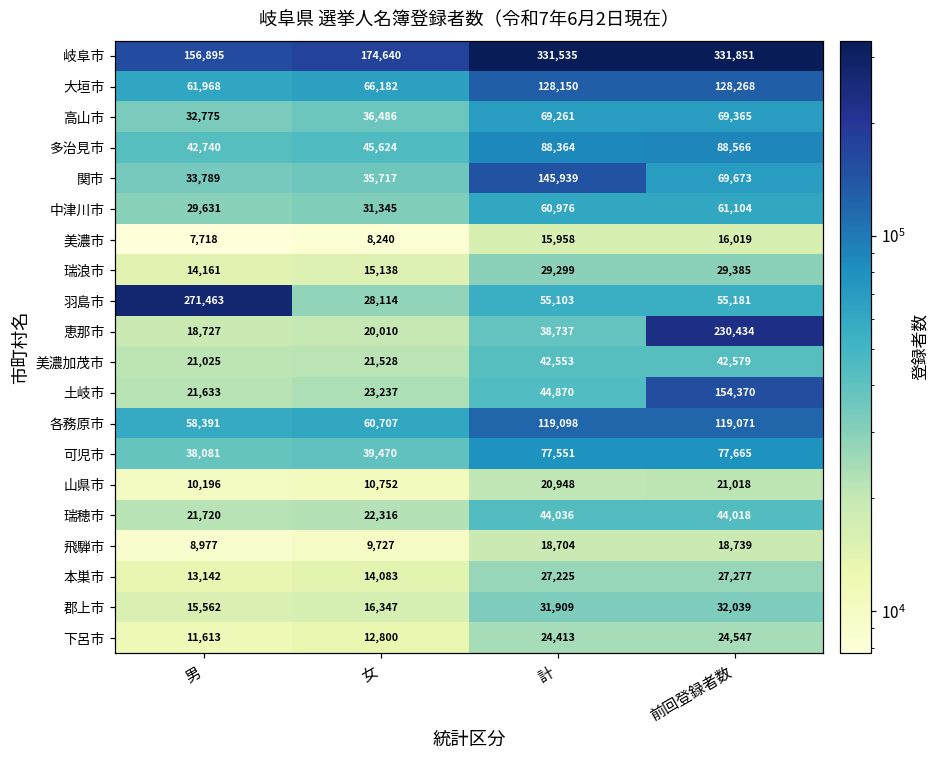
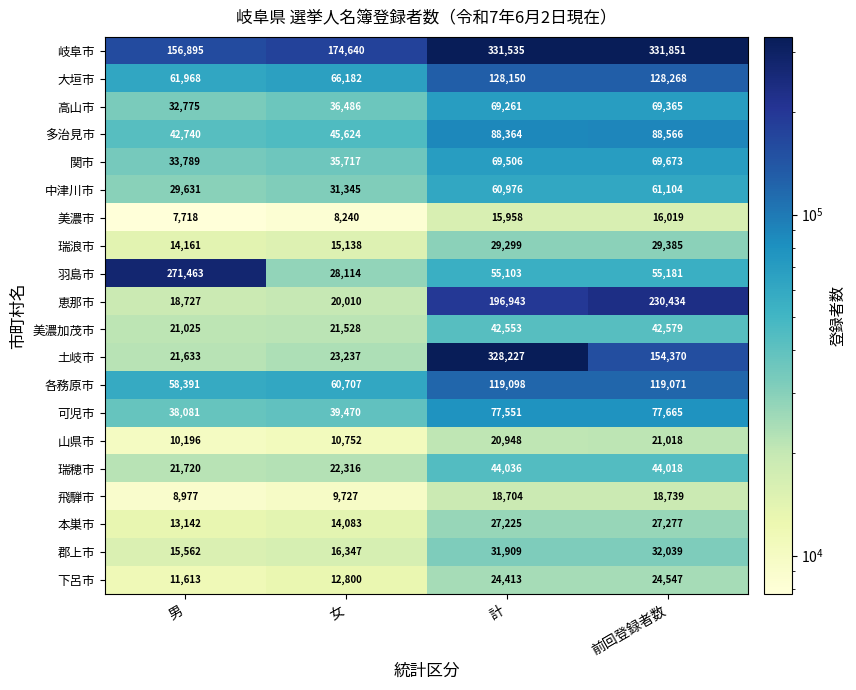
  {
    "岐阜市": {
      "男": "156,895",
      "女": "174,640",
      "計": "331,535",
      "前回登録者数": "331,851"
    },
    "大垣市": {
      "男": "61,968",
      "女": "66,182",
      "計": "128,150",
      "前回登録者数": "128,268"
    },
    "高山市": {
      "男": "32,775",
      "女": "36,486",
      "計": "69,261",
      "前回登録者数": "69,365"
    },
    "多治見市": {
      "男": "42,740",
      "女": "45,624",
      "計": "88,364",
      "前回登録者数": "88,566"
    },
    "関市": {
      "男": "33,789",
      "女": "35,717",
-     "計": "145,939",
+     "計": "69,506",
      "前回登録者数": "69,673"
    },
    "中津川市": {
      "男": "29,631",
      "女": "31,345",
      "計": "60,976",
      "前回登録者数": "61,104"
    },
    "美濃市": {
      "男": "7,718",
      "女": "8,240",
      "計": "15,958",
      "前回登録者数": "16,019"
    },
    "瑞浪市": {
      "男": "14,161",
      "女": "15,138",
      "計": "29,299",
      "前回登録者数": "29,385"
    },
    "羽島市": {
      "男": "271,463",
      "女": "28,114",
      "計": "55,103",
      "前回登録者数": "55,181"
    },
    "恵那市": {
      "男": "18,727",
      "女": "20,010",
-     "計": "38,737",
+     "計": "196,943",
      "前回登録者数": "230,434"
    },
    "美濃加茂市": {
      "男": "21,025",
      "女": "21,528",
      "計": "42,553",
      "前回登録者数": "42,579"
    },
    "土岐市": {
      "男": "21,633",
      "女": "23,237",
-     "計": "44,870",
+     "計": "328,227",
      "前回登録者数": "154,370"
    },
    "各務原市": {
      "男": "58,391",
      "女": "60,707",
      "計": "119,098",
      "前回登録者数": "119,071"
    },
    "可児市": {
      "男": "38,081",
      "女": "39,470",
      "計": "77,551",
      "前回登録者数": "77,665"
    },
    "山県市": {
      "男": "10,196",
      "女": "10,752",
      "計": "20,948",
      "前回登録者数": "21,018"
    },
    "瑞穂市": {
      "男": "21,720",
      "女": "22,316",
      "計": "44,036",
      "前回登録者数": "44,018"
    },
    "飛騨市": {
      "男": "8,977",
      "女": "9,727",
      "計": "18,704",
      "前回登録者数": "18,739"
    },
    "本巣市": {
      "男": "13,142",
      "女": "14,083",
      "計": "27,225",
      "前回登録者数": "27,277"
    },
    "郡上市": {
      "男": "15,562",
      "女": "16,347",
      "計": "31,909",
      "前回登録者数": "32,039"
    },
    "下呂市": {
      "男": "11,613",
      "女": "12,800",
      "計": "24,413",
      "前回登録者数": "24,547"
    }
  }
